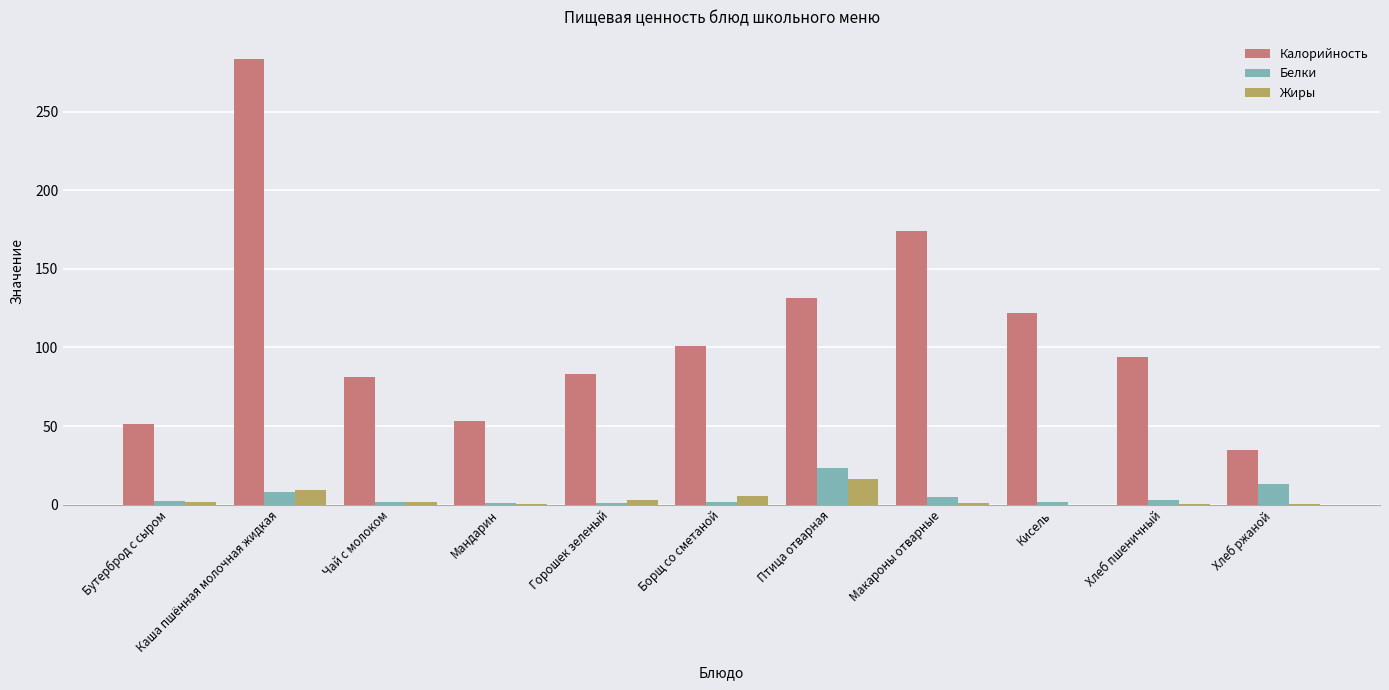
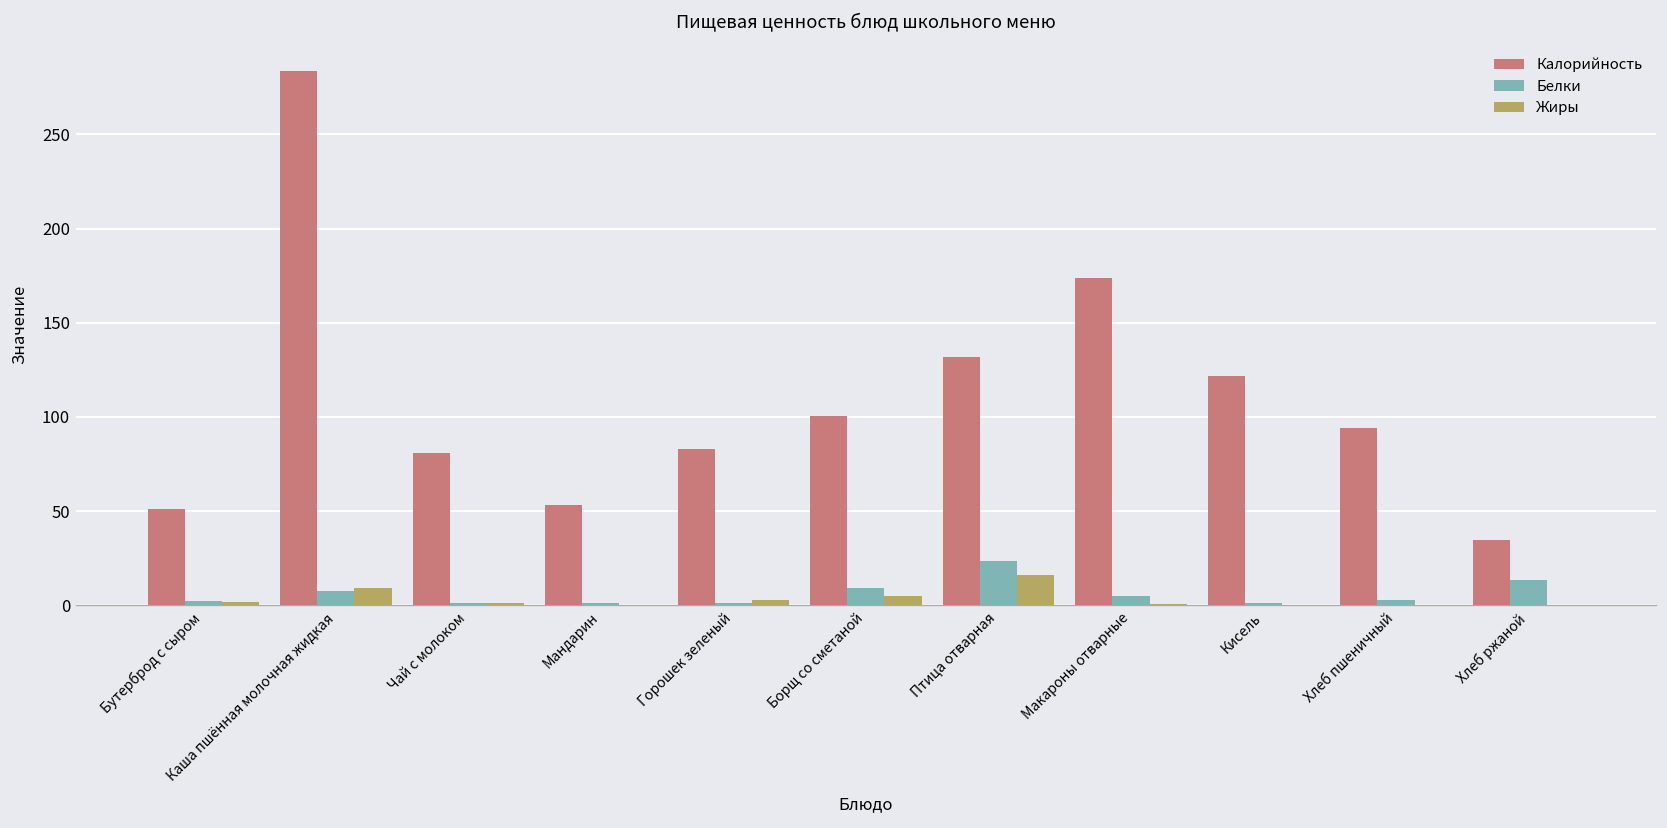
  {
    "Белки": {
      "Бутерброд с сыром": 2,
      "Каша пшённая молочная жидкая": 8,
-     "Борщ со сметаной": 2,
+     "Борщ со сметаной": 9,
      "Птица отварная": 24,
      "Макароны отварные": 5,
      "Хлеб пшеничный": 3,
      "Хлеб ржаной": 13
    }
  }
